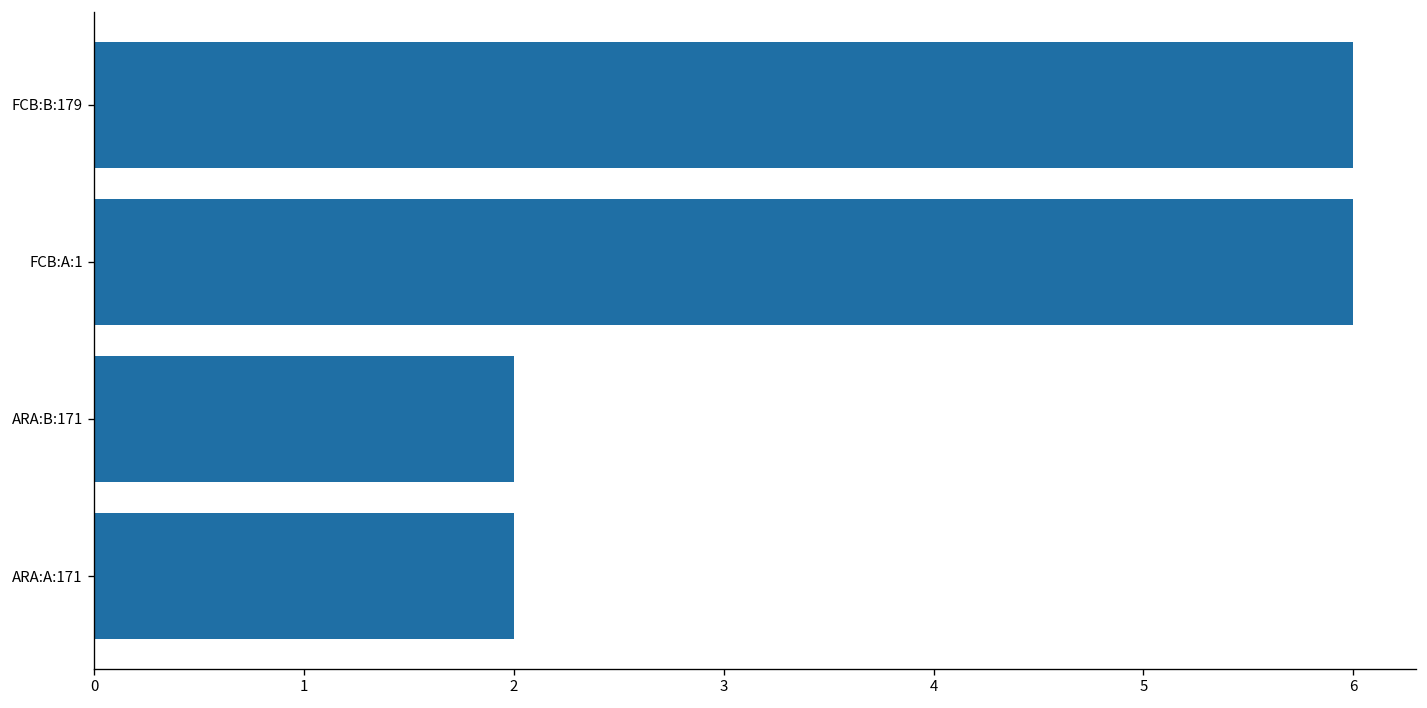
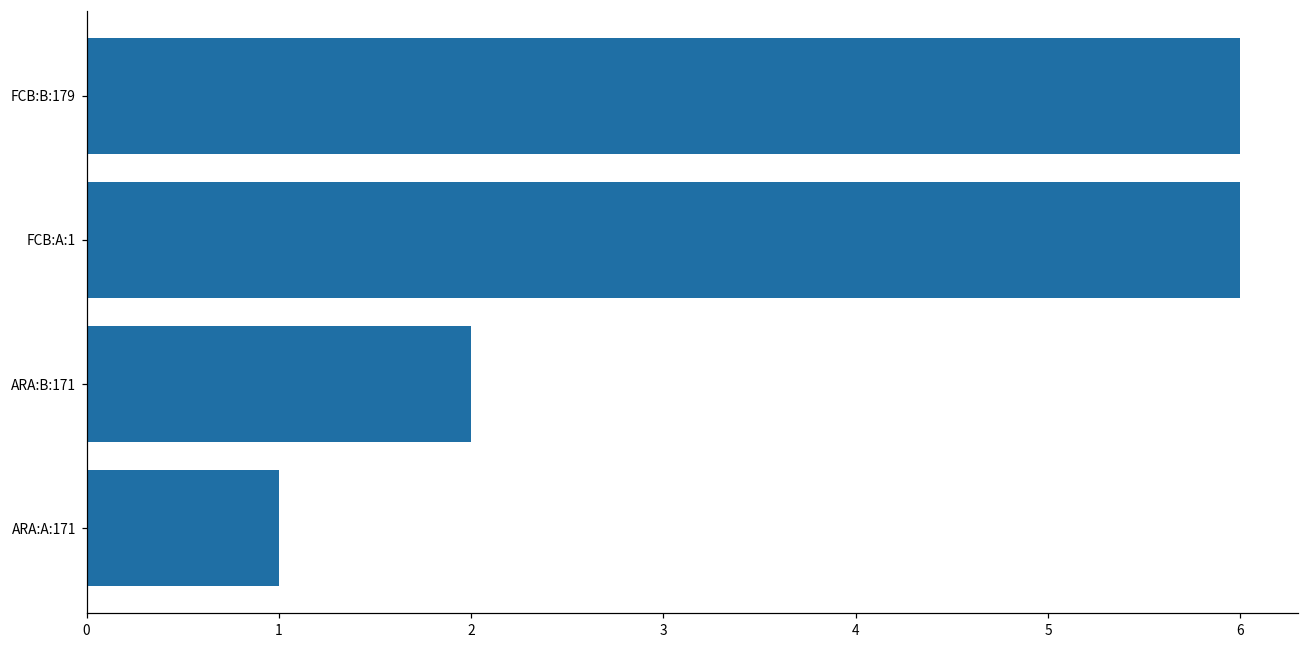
  {
    "FCB:B:179": 6,
    "FCB:A:1": 6,
    "ARA:B:171": 2,
-   "ARA:A:171": 2
+   "ARA:A:171": 1
  }
